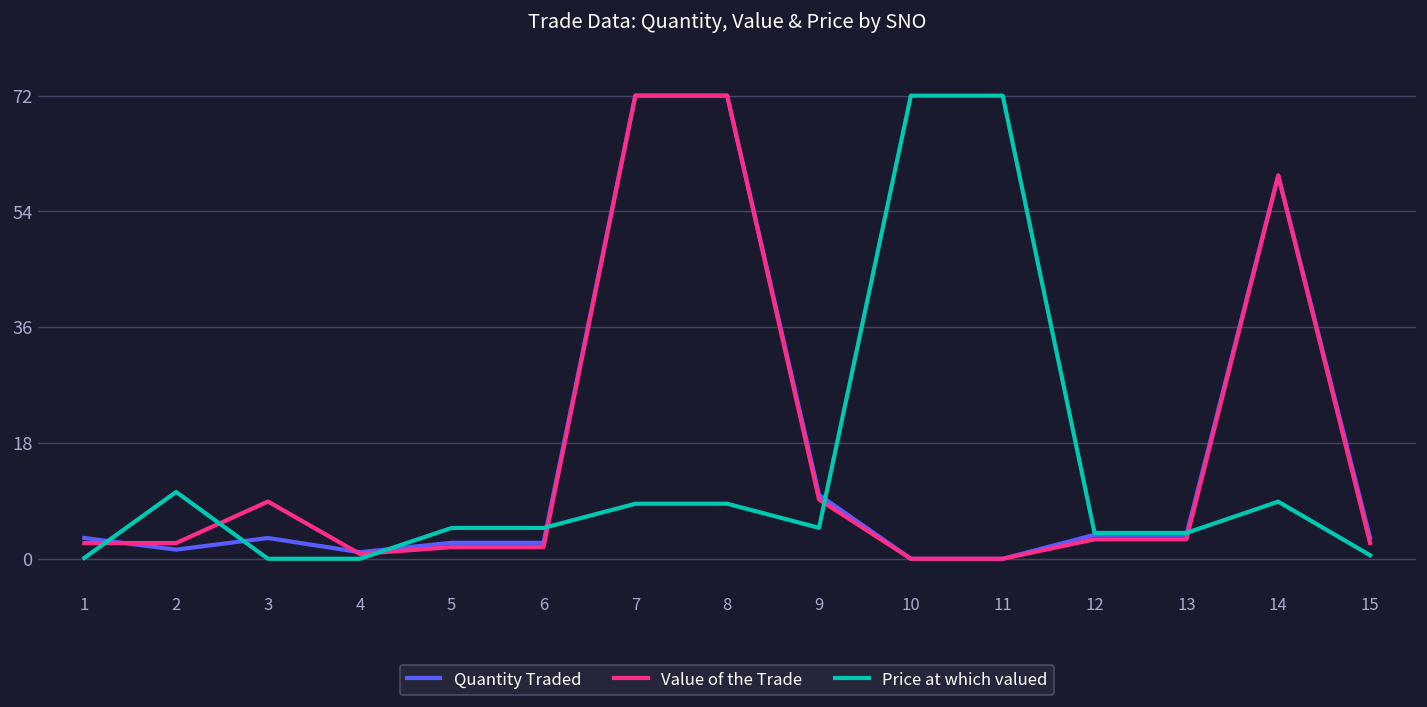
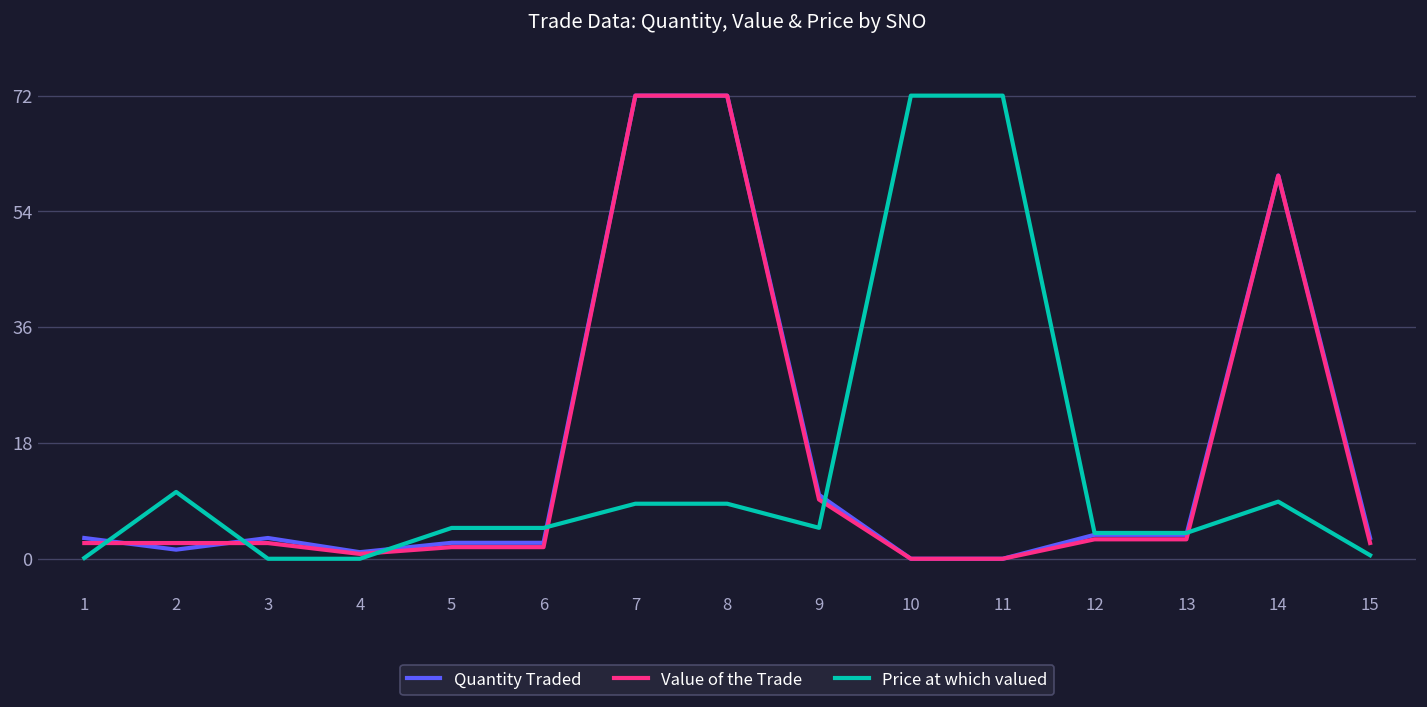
  {
    "Quantity Traded": {
      "1": 3,
      "2": 1,
      "3": 3,
      "5": 2,
      "6": 2,
      "9": 10,
      "15": 3
    },
    "Value of the Trade": {
      "1": 2,
      "2": 2,
-     "3": 9,
+     "3": 2,
      "5": 2,
      "6": 2,
      "9": 9,
      "12": 3,
      "13": 3,
      "15": 2
    },
    "Price at which valued": {
      "1": 0,
      "2": 10,
      "3": 0,
      "4": 0,
      "5": 5,
      "6": 5,
      "7": 9,
      "8": 9,
      "9": 5,
      "10": 72,
      "11": 72,
      "14": 9,
      "15": 1
    }
  }
